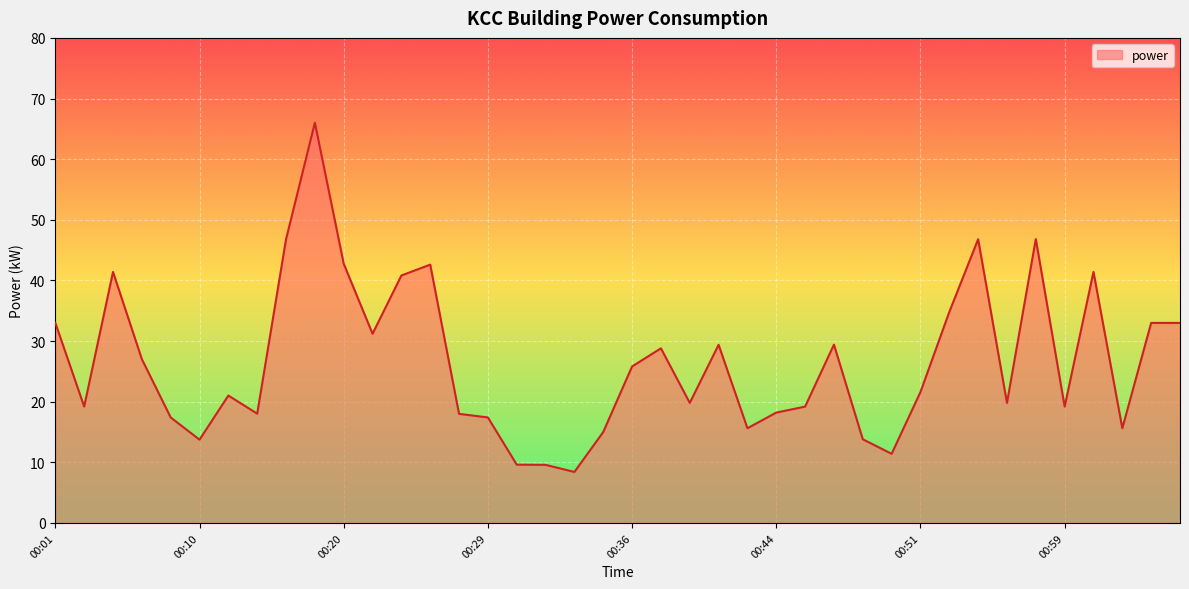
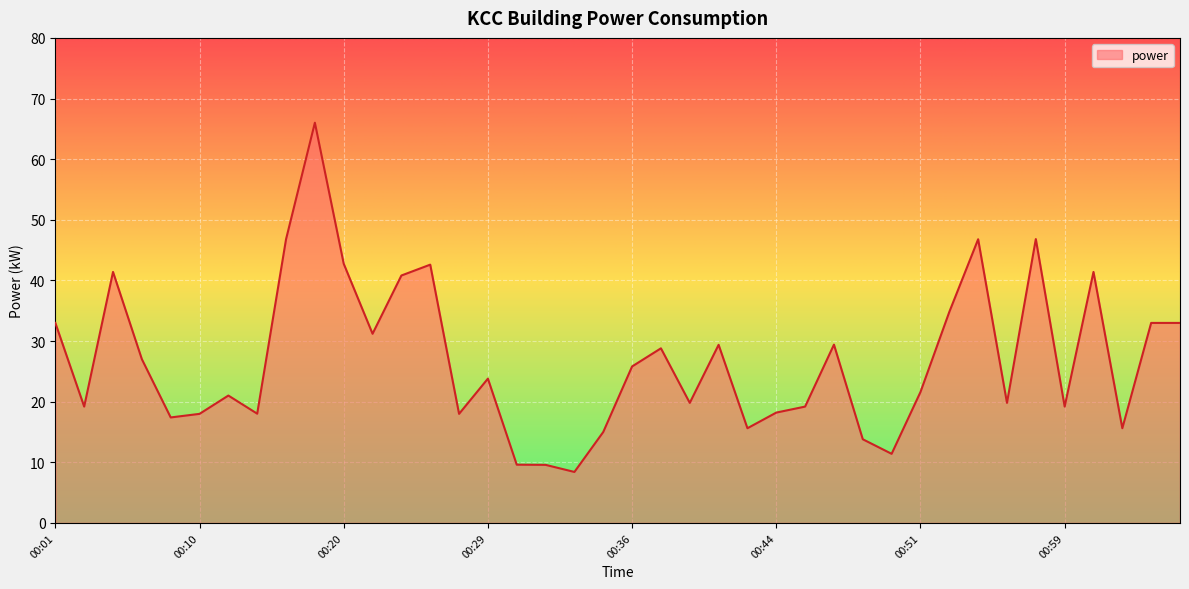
  {
    "00:01": 33,
-   "00:10": 14,
+   "00:10": 18,
    "00:20": 43,
-   "00:29": 17,
+   "00:29": 24,
    "00:36": 26,
    "00:44": 18,
    "00:51": 22,
    "00:59": 19
  }
